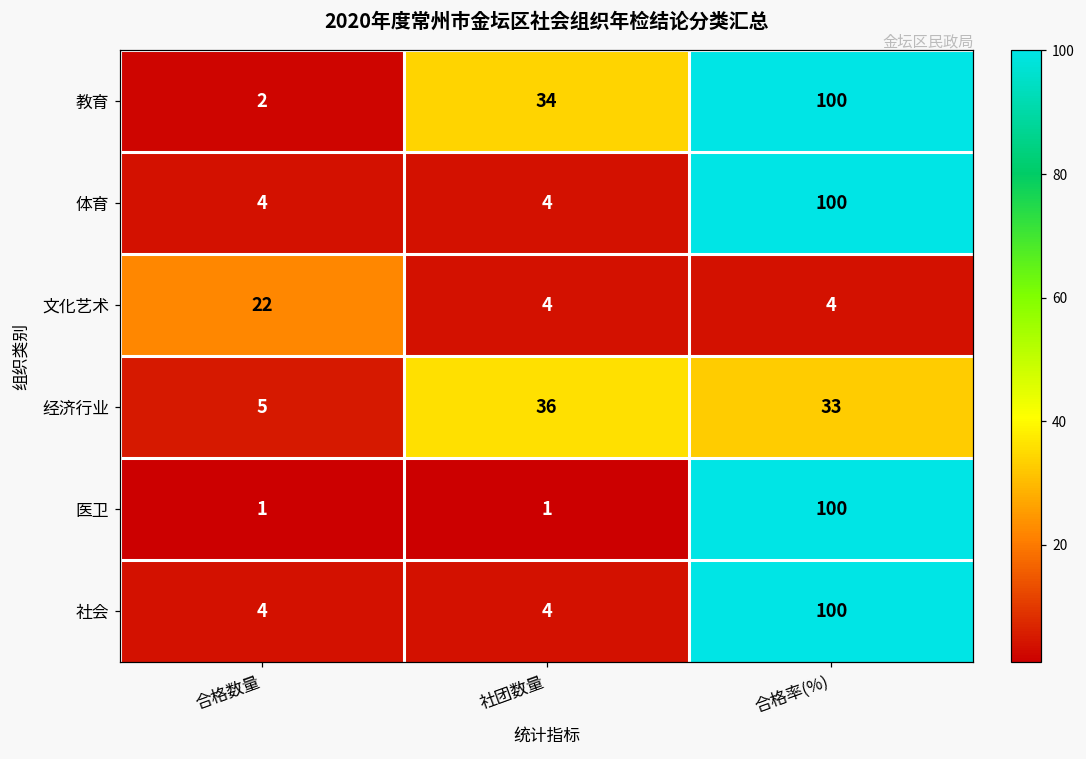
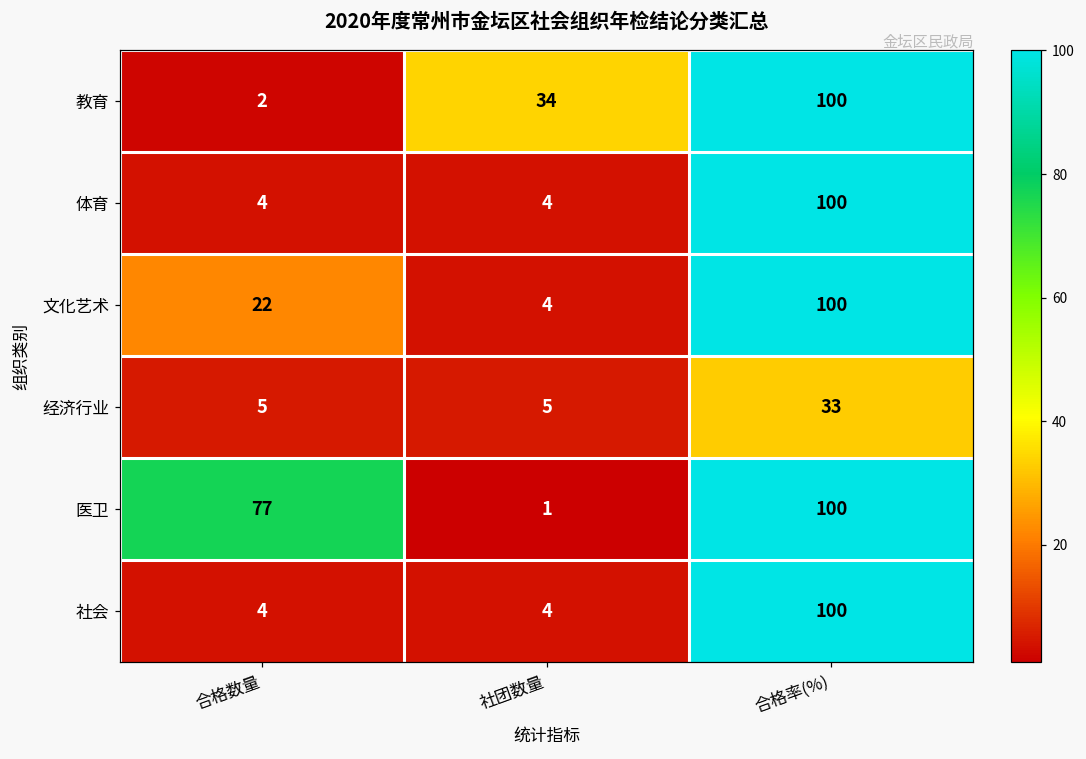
  {
    "教育": {
      "合格数量": 2,
      "社团数量": 34,
      "合格率(%)": 100
    },
    "体育": {
      "合格数量": 4,
      "社团数量": 4,
      "合格率(%)": 100
    },
    "文化艺术": {
      "合格数量": 22,
      "社团数量": 4,
-     "合格率(%)": 4
+     "合格率(%)": 100
    },
    "经济行业": {
      "合格数量": 5,
-     "社团数量": 36,
+     "社团数量": 5,
      "合格率(%)": 33
    },
    "医卫": {
-     "合格数量": 1,
+     "合格数量": 77,
      "社团数量": 1,
      "合格率(%)": 100
    },
    "社会": {
      "合格数量": 4,
      "社团数量": 4,
      "合格率(%)": 100
    }
  }
